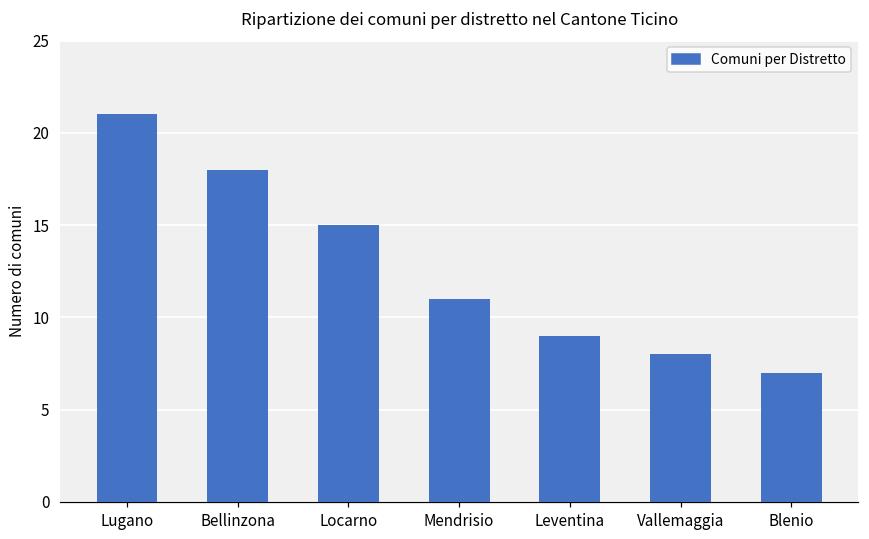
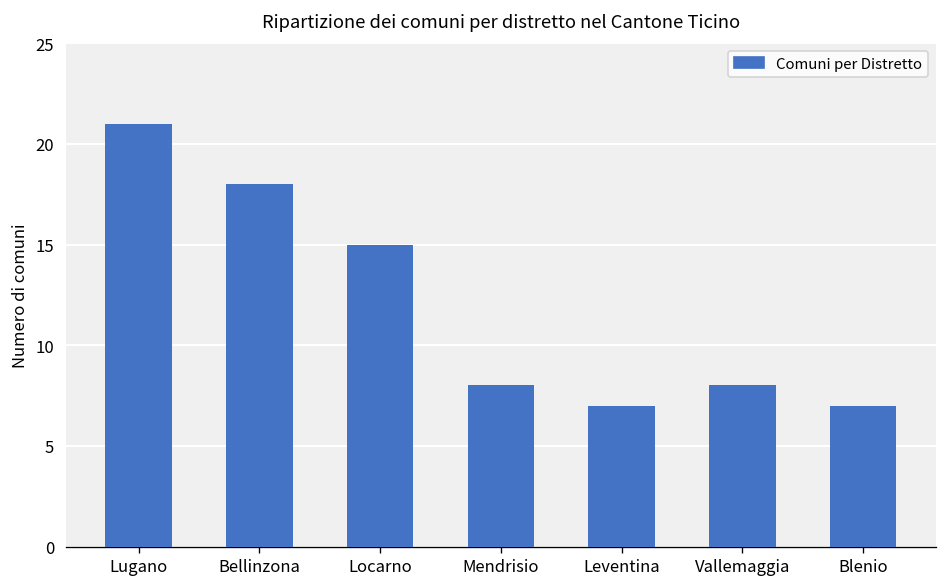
  {
    "Lugano": 21,
    "Bellinzona": 18,
    "Locarno": 15,
-   "Mendrisio": 11,
-   "Leventina": 9,
+   "Mendrisio": 8,
+   "Leventina": 7,
    "Vallemaggia": 8,
    "Blenio": 7
  }
